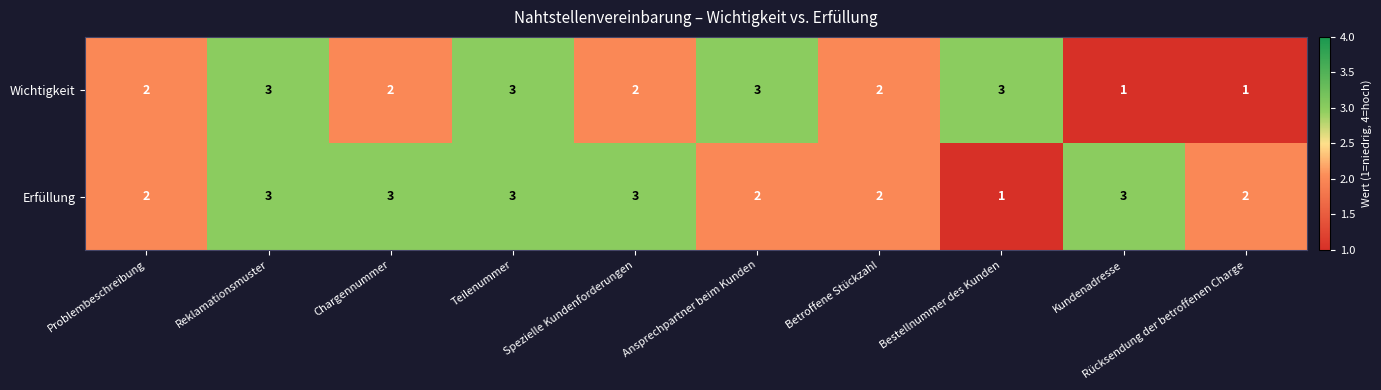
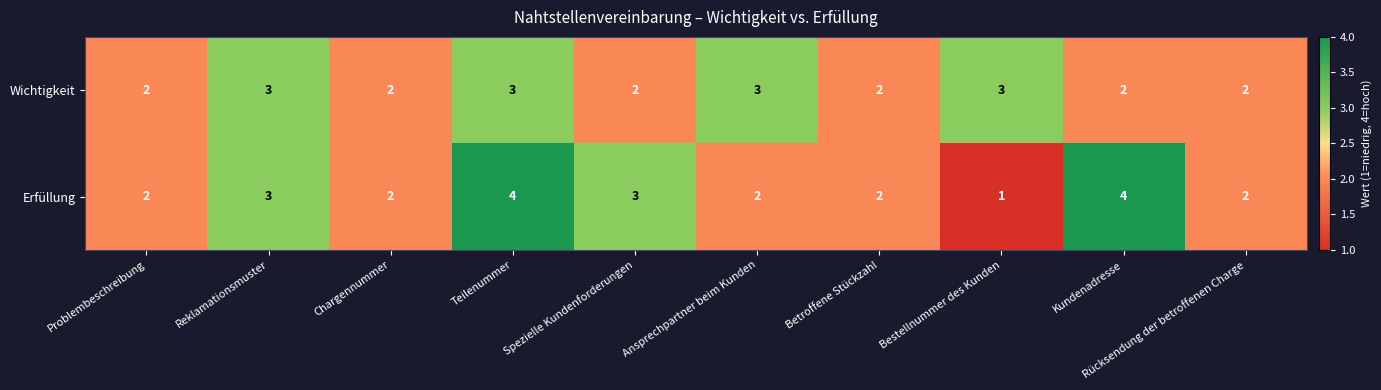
  {
    "Wichtigkeit": {
      "Problembeschreibung": 2,
      "Reklamationsmuster": 3,
      "Chargennummer": 2,
      "Teilenummer": 3,
      "Spezielle Kundenforderungen": 2,
      "Ansprechpartner beim Kunden": 3,
      "Betroffene Stückzahl": 2,
      "Bestellnummer des Kunden": 3,
-     "Kundenadresse": 1,
-     "Rücksendung der betroffenen Charge": 1
+     "Kundenadresse": 2,
+     "Rücksendung der betroffenen Charge": 2
    },
    "Erfüllung": {
      "Problembeschreibung": 2,
      "Reklamationsmuster": 3,
-     "Chargennummer": 3,
-     "Teilenummer": 3,
+     "Chargennummer": 2,
+     "Teilenummer": 4,
      "Spezielle Kundenforderungen": 3,
      "Ansprechpartner beim Kunden": 2,
      "Betroffene Stückzahl": 2,
      "Bestellnummer des Kunden": 1,
-     "Kundenadresse": 3,
+     "Kundenadresse": 4,
      "Rücksendung der betroffenen Charge": 2
    }
  }
